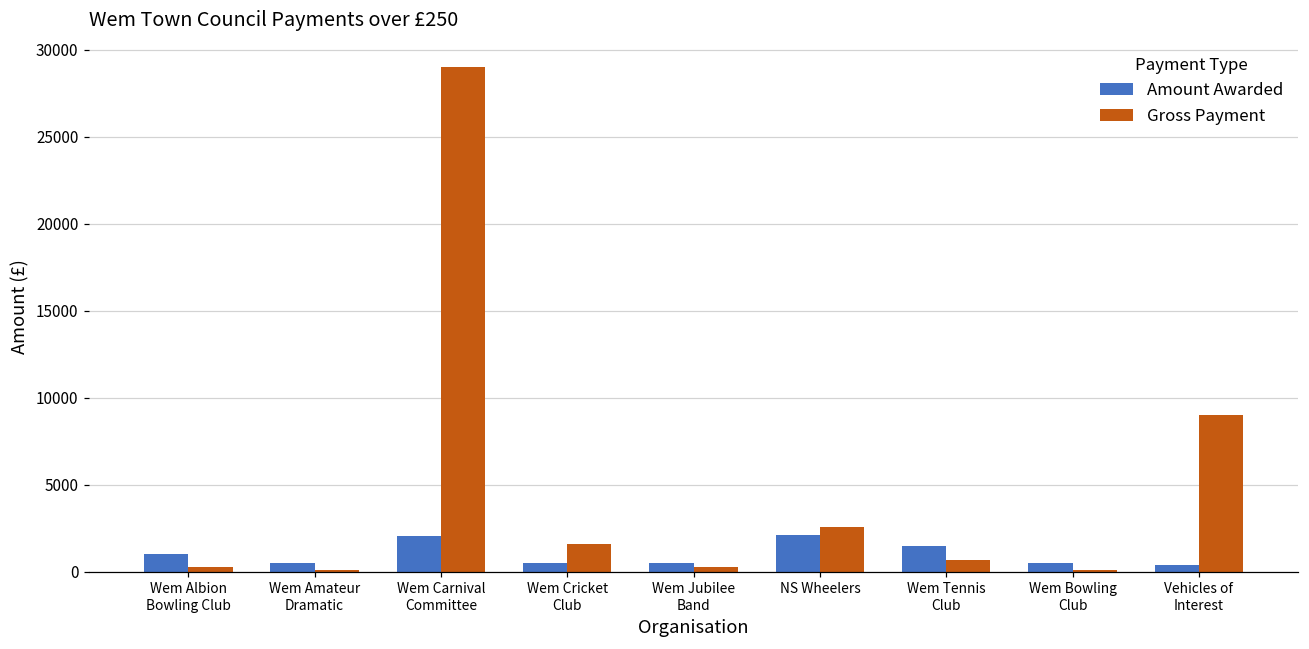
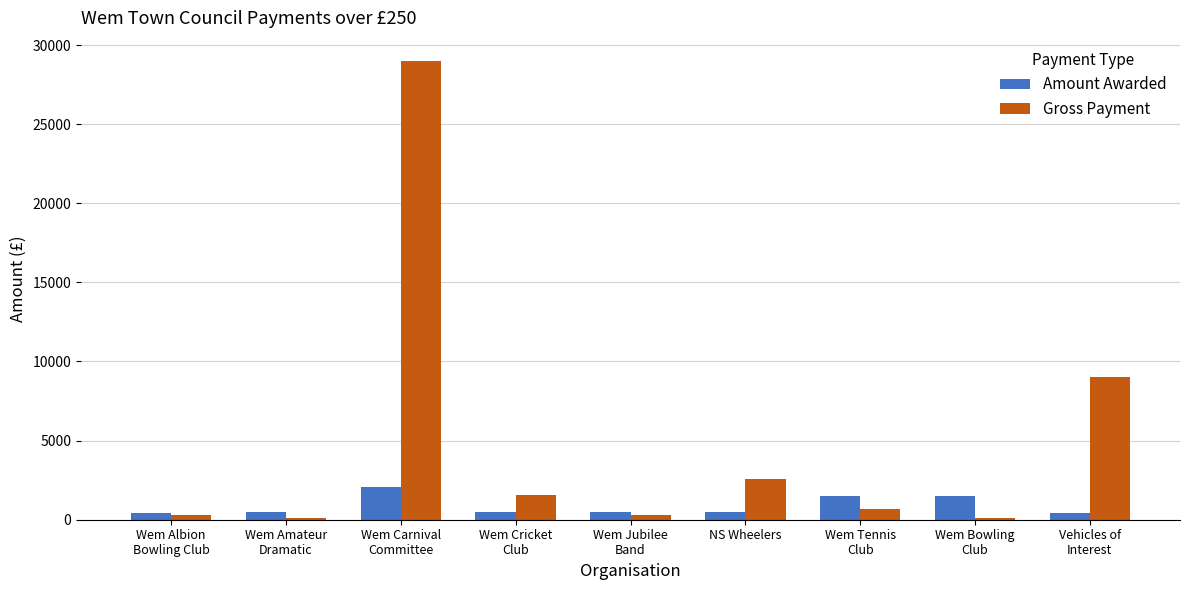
  {
    "Amount Awarded": {
-     "Wem Albion Bowling Club": 1000,
+     "Wem Albion Bowling Club": 400,
      "Wem Amateur Dramatic": 500,
      "Wem Carnival Committee": 2100,
      "Wem Cricket Club": 500,
      "Wem Jubilee Band": 500,
-     "NS Wheelers": 2100,
+     "NS Wheelers": 500,
      "Wem Tennis Club": 1500,
-     "Wem Bowling Club": 500,
+     "Wem Bowling Club": 1500,
      "Vehicles of Interest": 400
    },
    "Gross Payment": {
      "Wem Albion Bowling Club": 300,
      "Wem Carnival Committee": 29000,
      "Wem Cricket Club": 1600,
      "Wem Jubilee Band": 300,
      "NS Wheelers": 2600,
      "Wem Tennis Club": 700,
      "Vehicles of Interest": 9000
    }
  }
